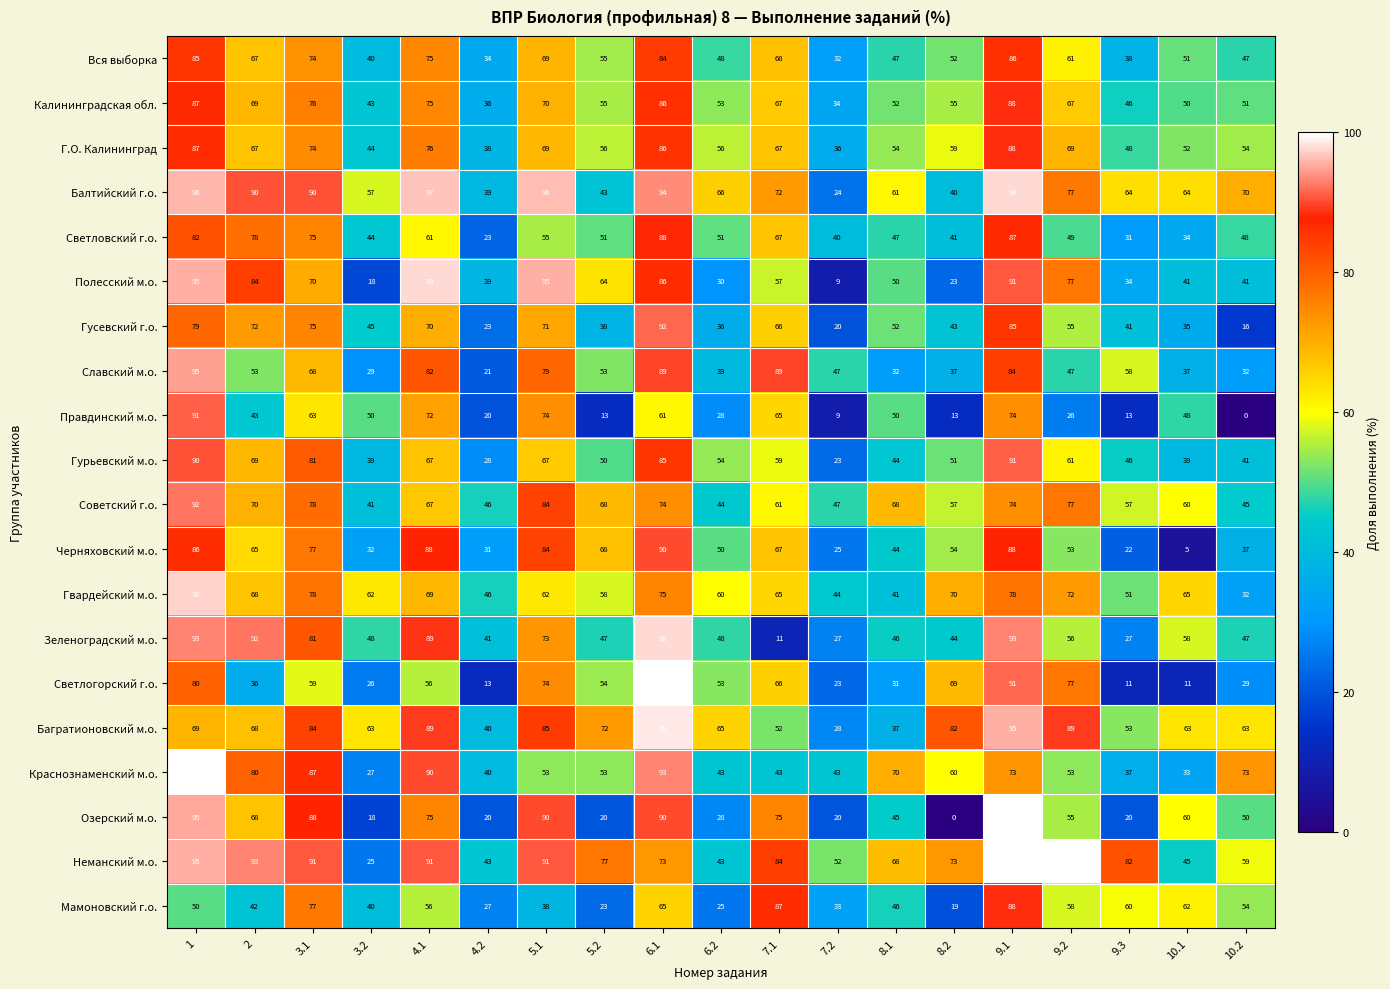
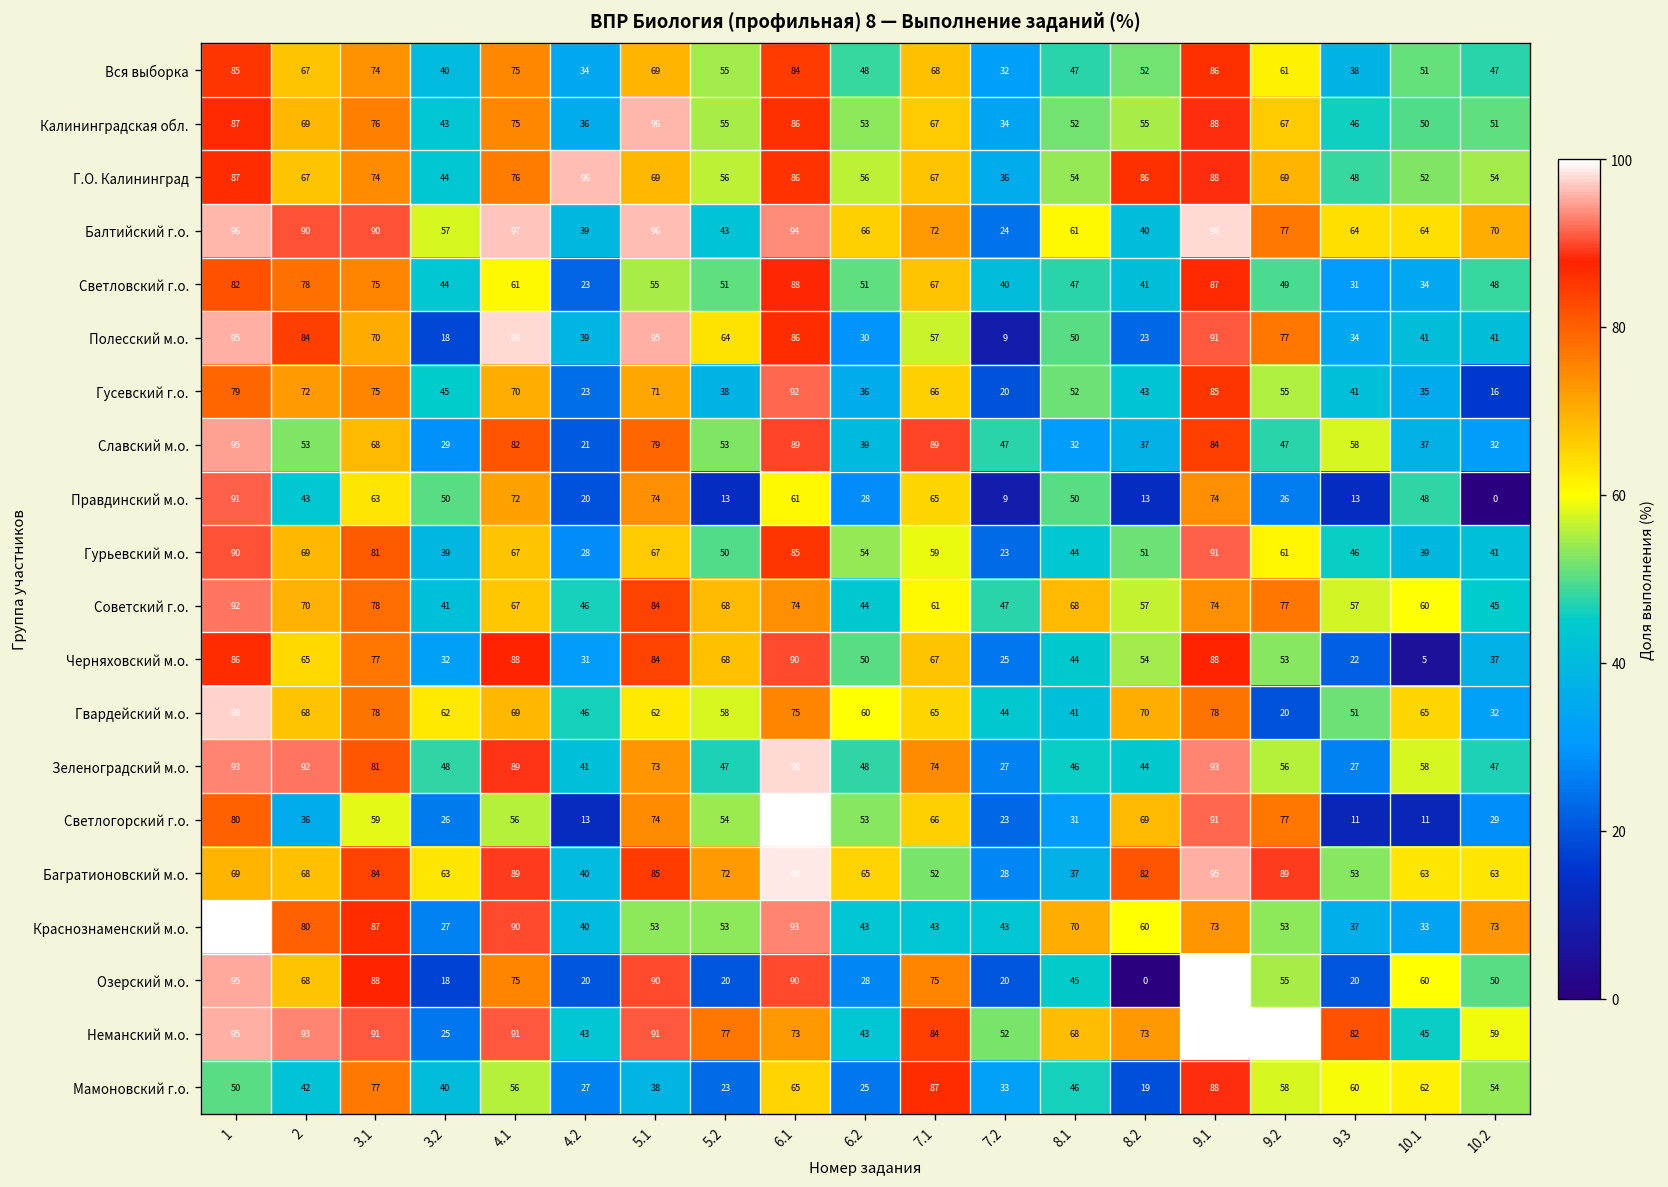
  {
    "Калининградская обл.": {
      "1": 87,
      "2": 69,
      "3.1": 76,
      "3.2": 43,
      "4.1": 75,
      "4.2": 36,
-     "5.1": 70,
+     "5.1": 96,
      "5.2": 55,
      "6.1": 86,
      "6.2": 53,
      "7.1": 67,
      "7.2": 34,
      "8.1": 52,
      "8.2": 55,
      "9.1": 88,
      "9.2": 67,
      "9.3": 46,
      "10.1": 50,
      "10.2": 51
    },
    "Г.О. Калининград": {
      "1": 87,
      "2": 67,
      "3.1": 74,
      "3.2": 44,
      "4.1": 76,
-     "4.2": 38,
+     "4.2": 96,
      "5.1": 69,
      "5.2": 56,
      "6.1": 86,
      "6.2": 56,
      "7.1": 67,
      "7.2": 36,
      "8.1": 54,
-     "8.2": 59,
+     "8.2": 86,
      "9.1": 88,
      "9.2": 69,
      "9.3": 48,
      "10.1": 52,
      "10.2": 54
    },
    "Гвардейский м.о.": {
      "1": 98,
      "2": 68,
      "3.1": 78,
      "3.2": 62,
      "4.1": 69,
      "4.2": 46,
      "5.1": 62,
      "5.2": 58,
      "6.1": 75,
      "6.2": 60,
      "7.1": 65,
      "7.2": 44,
      "8.1": 41,
      "8.2": 70,
      "9.1": 78,
-     "9.2": 72,
+     "9.2": 20,
      "9.3": 51,
      "10.1": 65,
      "10.2": 32
    },
    "Зеленоградский м.о.": {
      "1": 93,
      "2": 92,
      "3.1": 81,
      "3.2": 48,
      "4.1": 89,
      "4.2": 41,
      "5.1": 73,
      "5.2": 47,
      "6.2": 48,
-     "7.1": 11,
+     "7.1": 74,
      "7.2": 27,
      "8.1": 46,
      "8.2": 44,
      "9.1": 93,
      "9.2": 56,
      "9.3": 27,
      "10.1": 58,
      "10.2": 47
    }
  }
